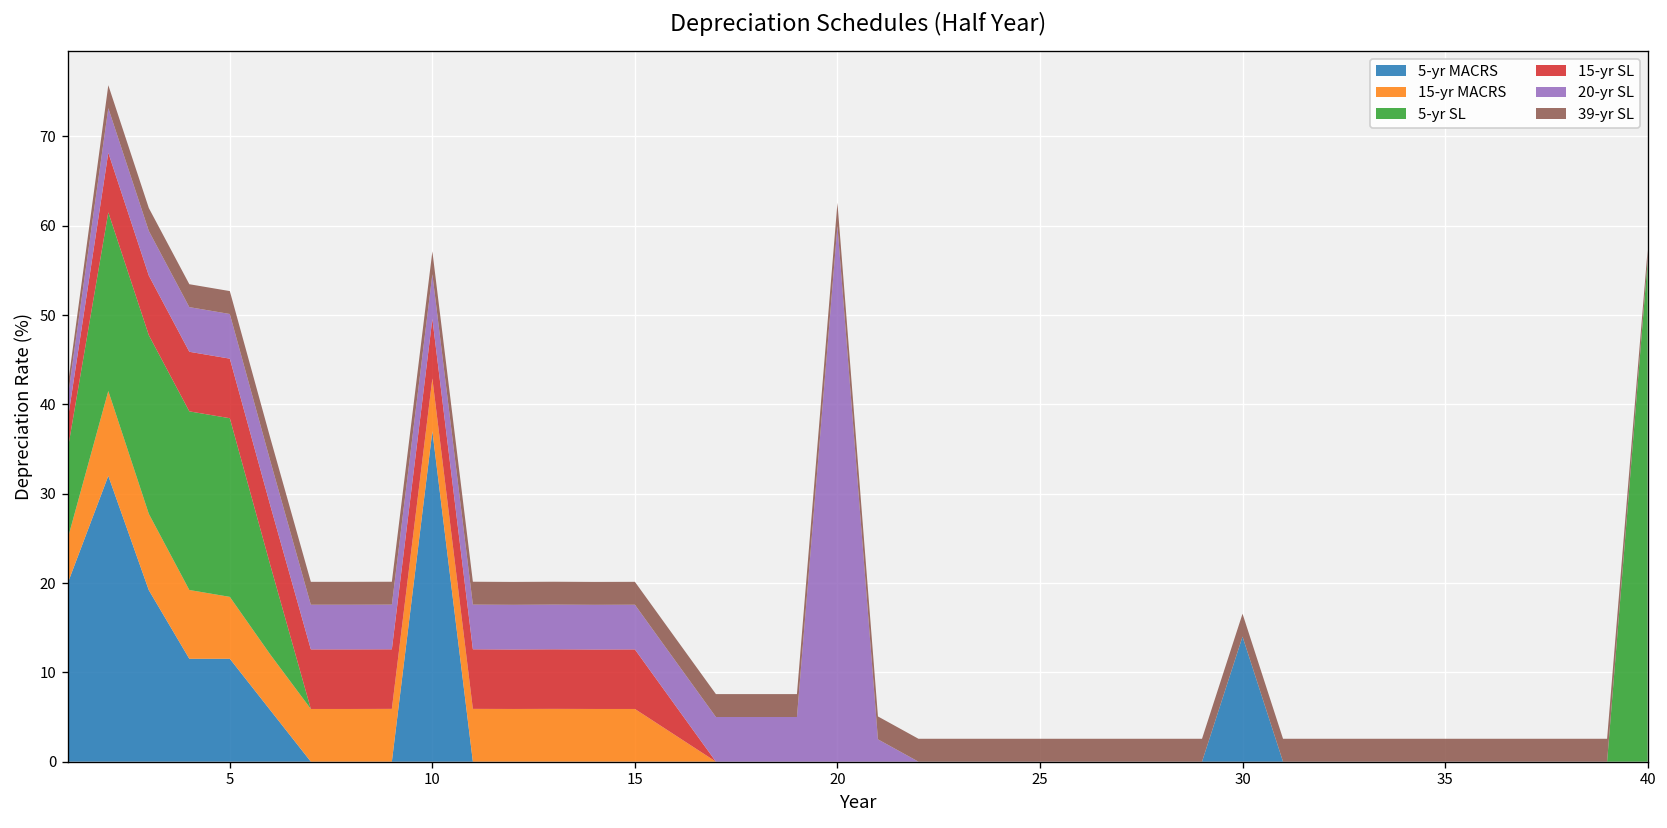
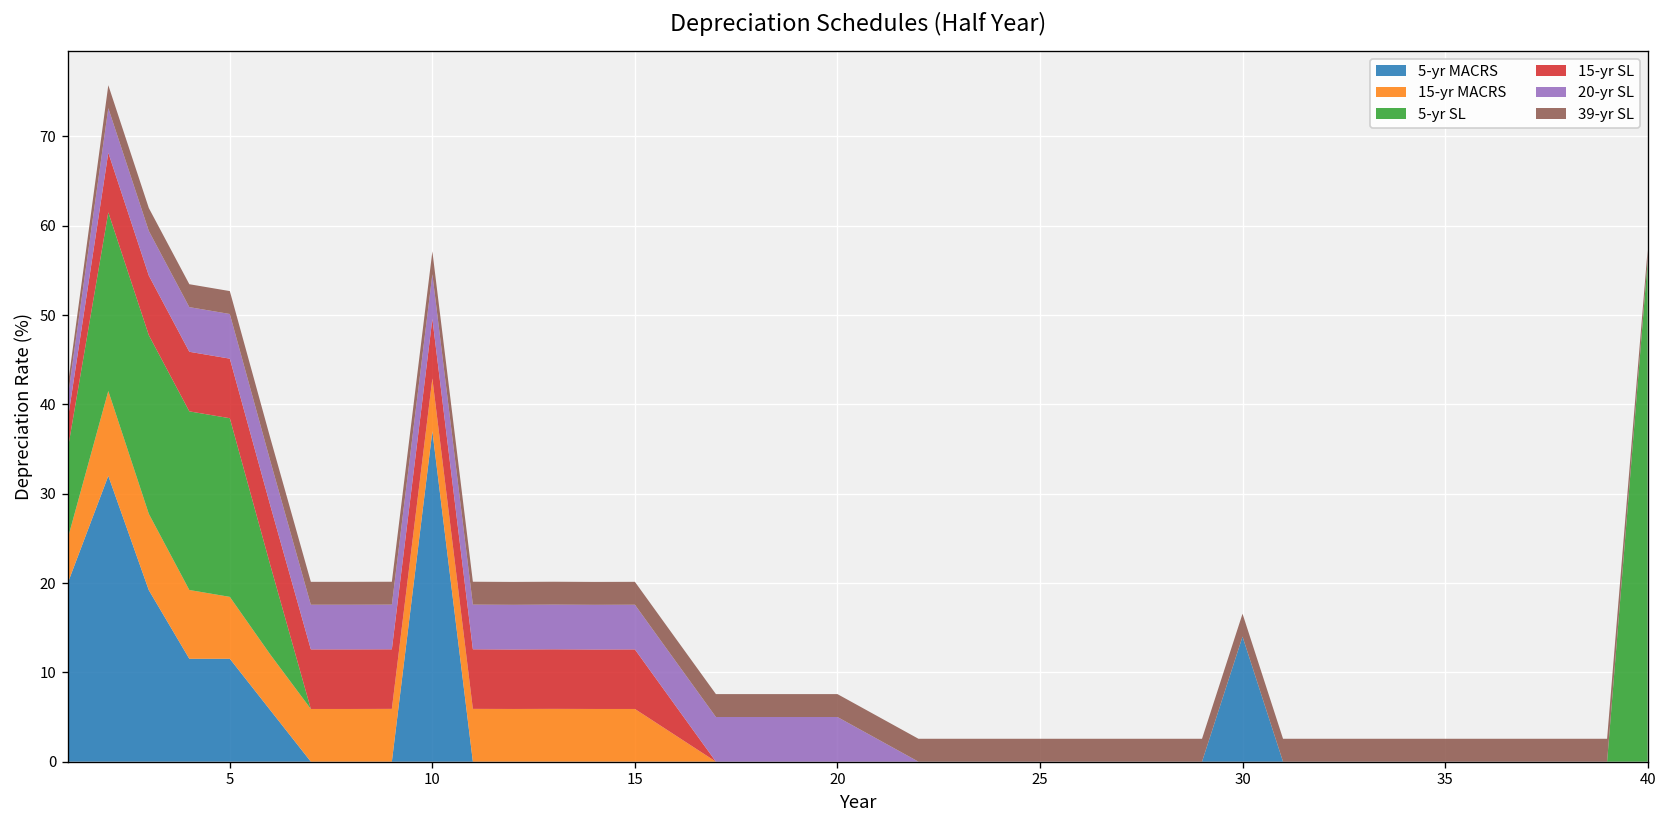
  {
    "5-yr MACRS": {
      "5": 12,
      "10": 37,
      "15": 0
    },
    "15-yr MACRS": {
      "5": 7
    },
    "5-yr SL": {
      "5": 20
    },
    "15-yr SL": {
      "5": 7,
      "10": 7,
      "15": 7
    },
    "20-yr SL": {
      "5": 5,
      "10": 5,
      "15": 5,
-     "20": 60
+     "20": 5
    },
    "39-yr SL": {
      "5": 3,
      "10": 3,
      "15": 3,
      "20": 3,
      "25": 3,
      "30": 3,
      "35": 3,
      "40": 1
    }
  }
